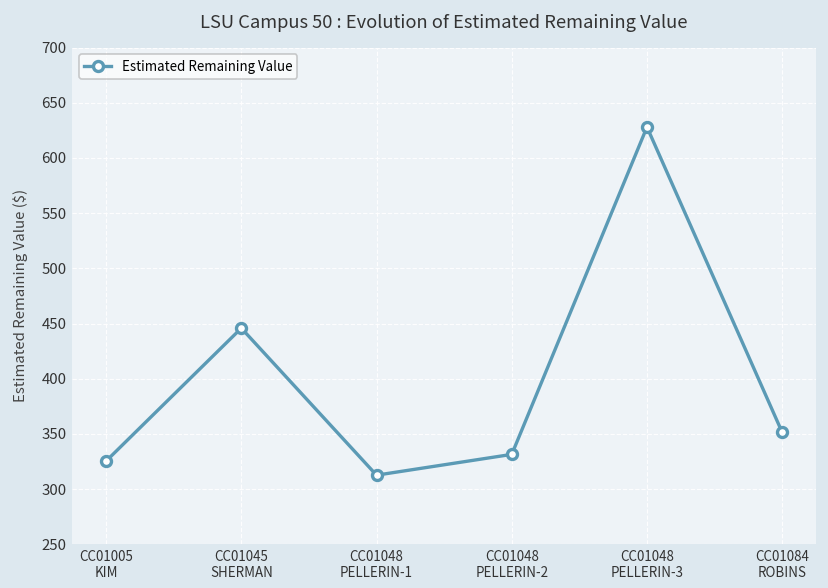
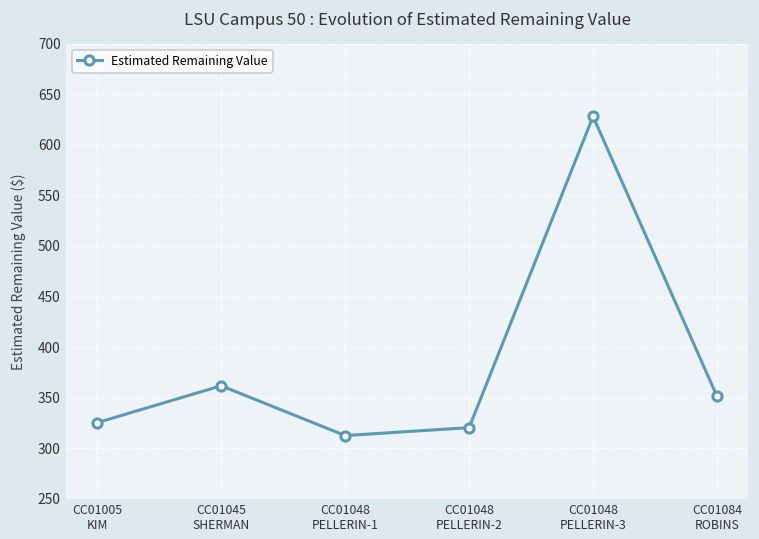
  {
    "CC01005 KIM": 330,
-   "CC01045 SHERMAN": 450,
+   "CC01045 SHERMAN": 360,
    "CC01048 PELLERIN-1": 310,
-   "CC01048 PELLERIN-2": 330,
+   "CC01048 PELLERIN-2": 320,
    "CC01048 PELLERIN-3": 630,
    "CC01084 ROBINS": 350
  }
